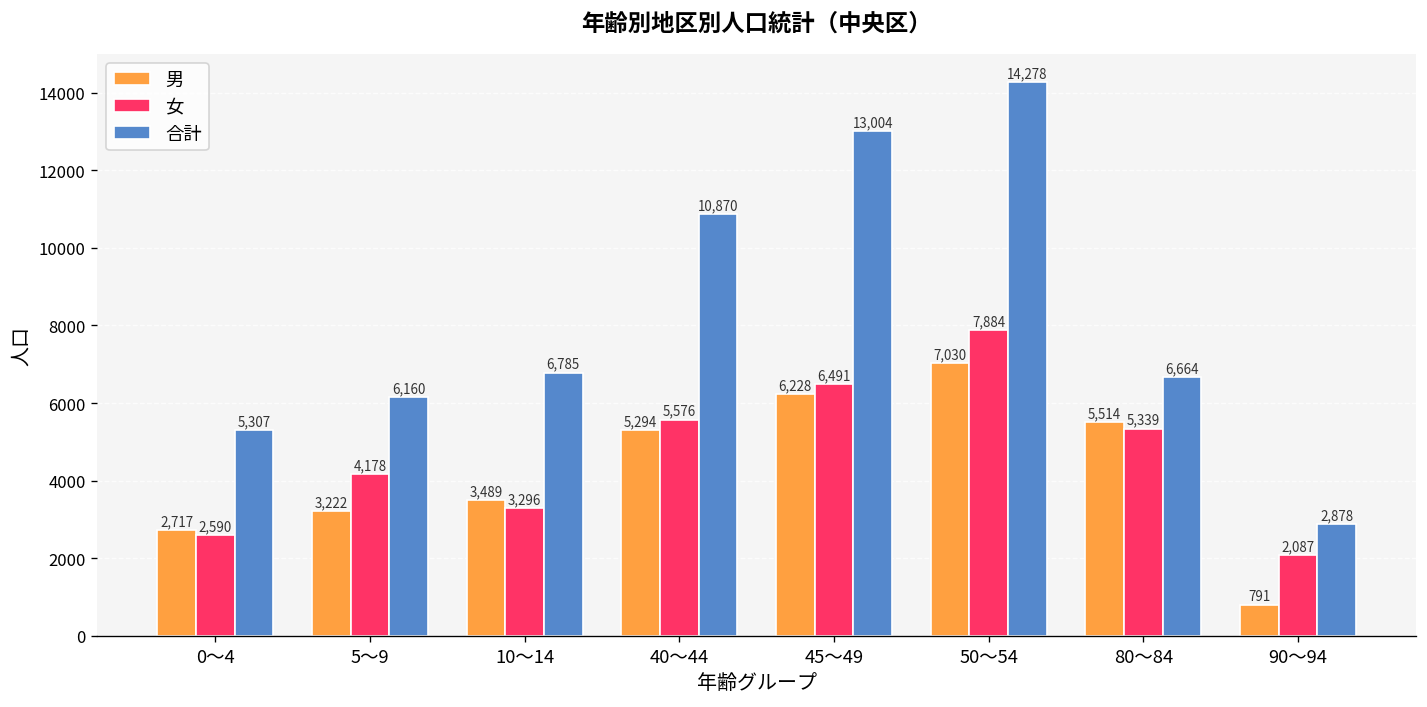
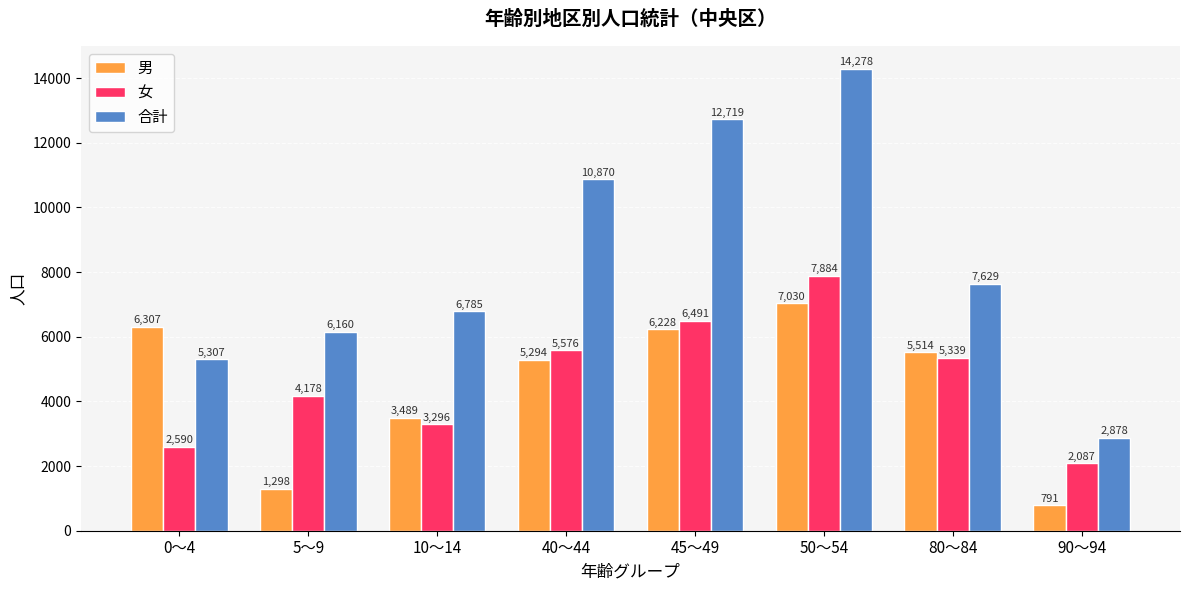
  {
    "男": {
-     "0～4": "2,717",
-     "5～9": "3,222",
+     "0～4": "6,307",
+     "5～9": "1,298",
      "10～14": "3,489",
      "40～44": "5,294",
      "45～49": "6,228",
      "50～54": "7,030",
      "80～84": "5,514",
      "90～94": "791"
    },
    "女": {
      "0～4": "2,590",
      "5～9": "4,178",
      "10～14": "3,296",
      "40～44": "5,576",
      "45～49": "6,491",
      "50～54": "7,884",
      "80～84": "5,339",
      "90～94": "2,087"
    },
    "合計": {
      "0～4": "5,307",
      "5～9": "6,160",
      "10～14": "6,785",
      "40～44": "10,870",
-     "45～49": "13,004",
+     "45～49": "12,719",
      "50～54": "14,278",
-     "80～84": "6,664",
+     "80～84": "7,629",
      "90～94": "2,878"
    }
  }
